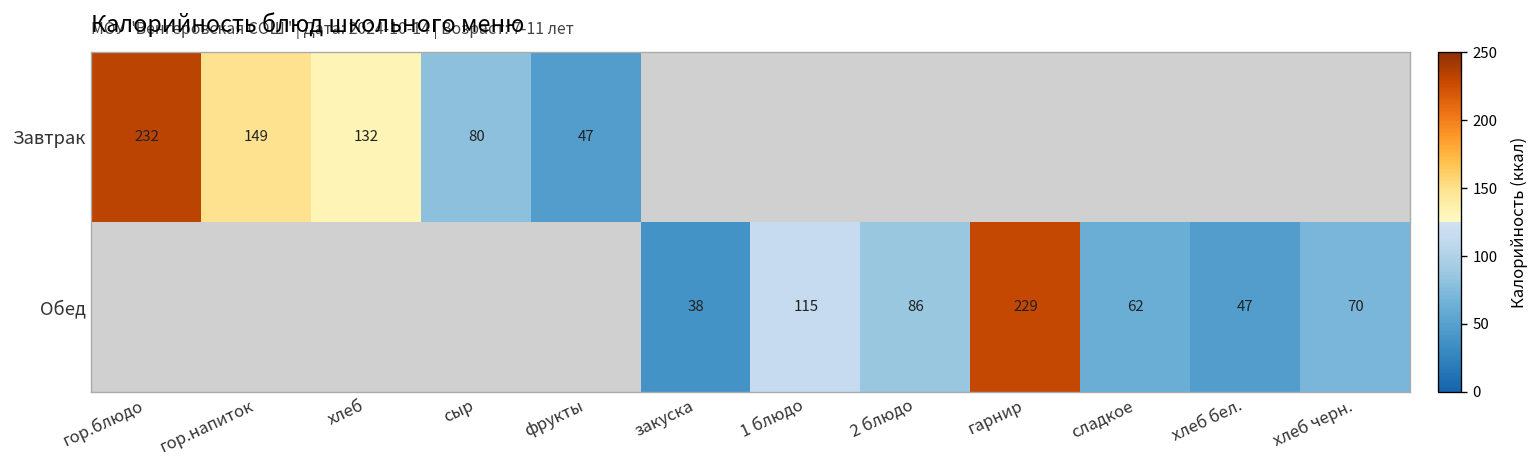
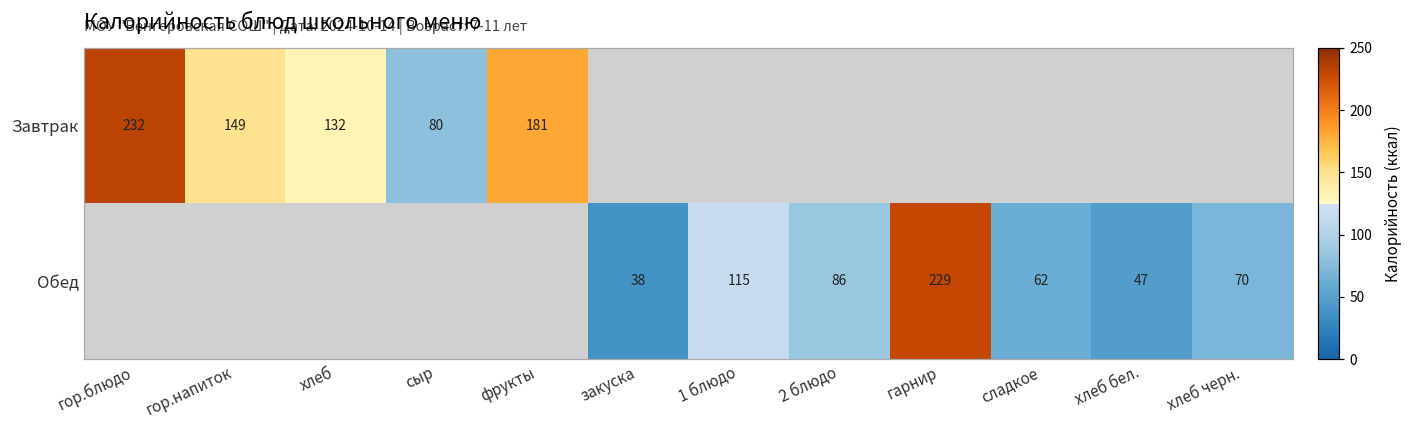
  {
    "Завтрак": {
      "гор.блюдо": 232,
      "гор.напиток": 149,
      "хлеб": 132,
      "сыр": 80,
-     "фрукты": 47
+     "фрукты": 181
    },
    "Обед": {
      "закуска": 38,
      "1 блюдо": 115,
      "2 блюдо": 86,
      "гарнир": 229,
      "сладкое": 62,
      "хлеб бел.": 47,
      "хлеб черн.": 70
    }
  }
